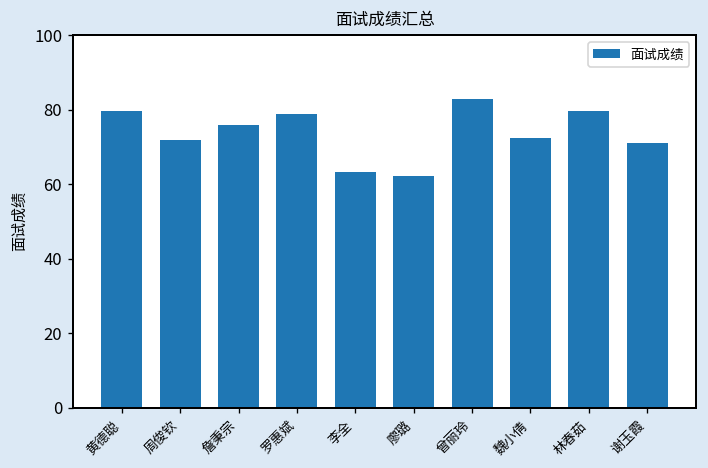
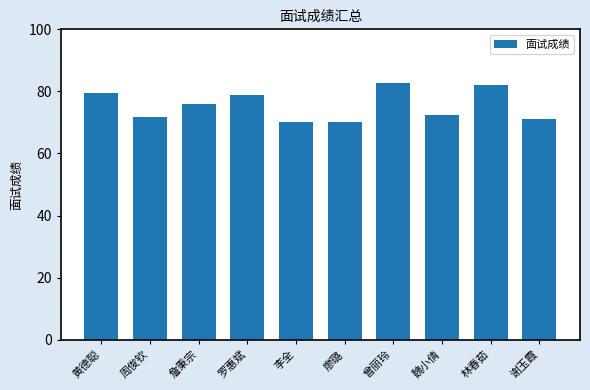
  {
    "黄德聪": 80,
    "周俊钦": 72,
    "詹秉宗": 76,
    "罗惠斌": 79,
-   "李全": 63,
-   "廖璐": 62,
+   "李全": 70,
+   "廖璐": 70,
    "曾丽玲": 83,
    "魏小倩": 72,
-   "林春茹": 80,
+   "林春茹": 82,
    "谢玉霞": 71
  }
